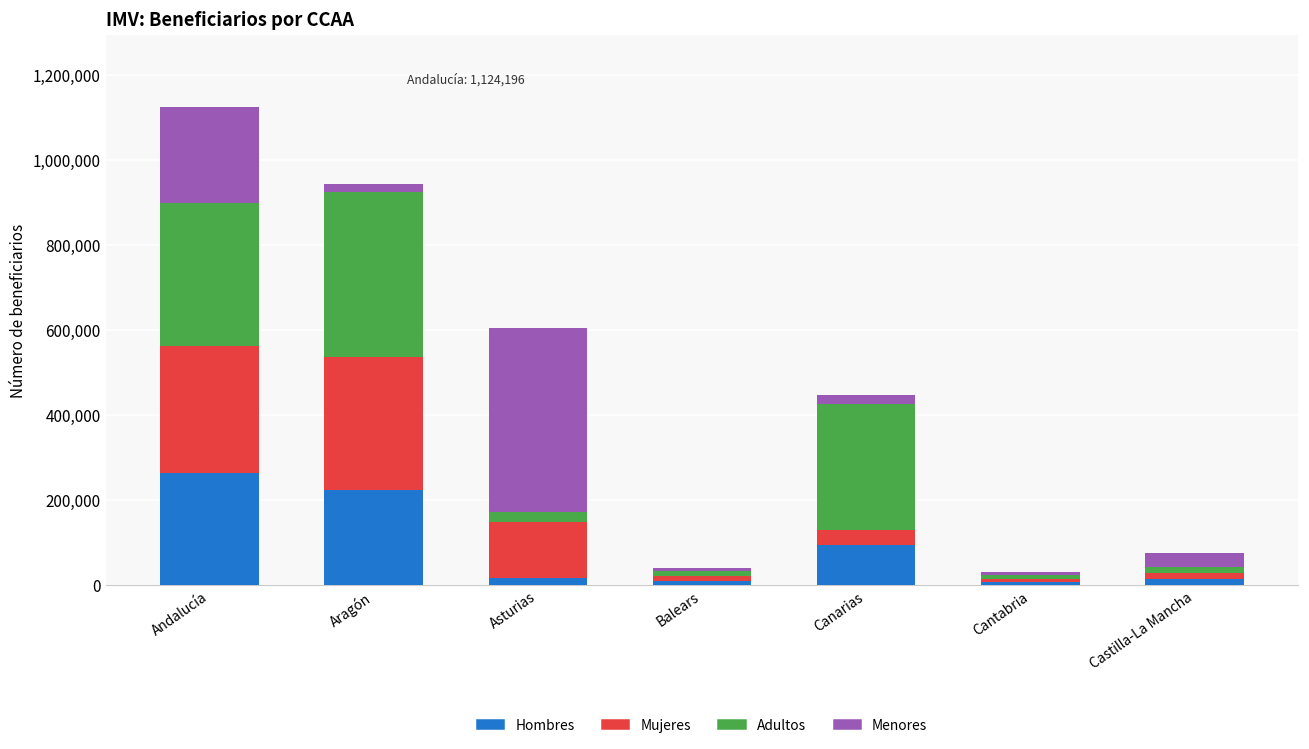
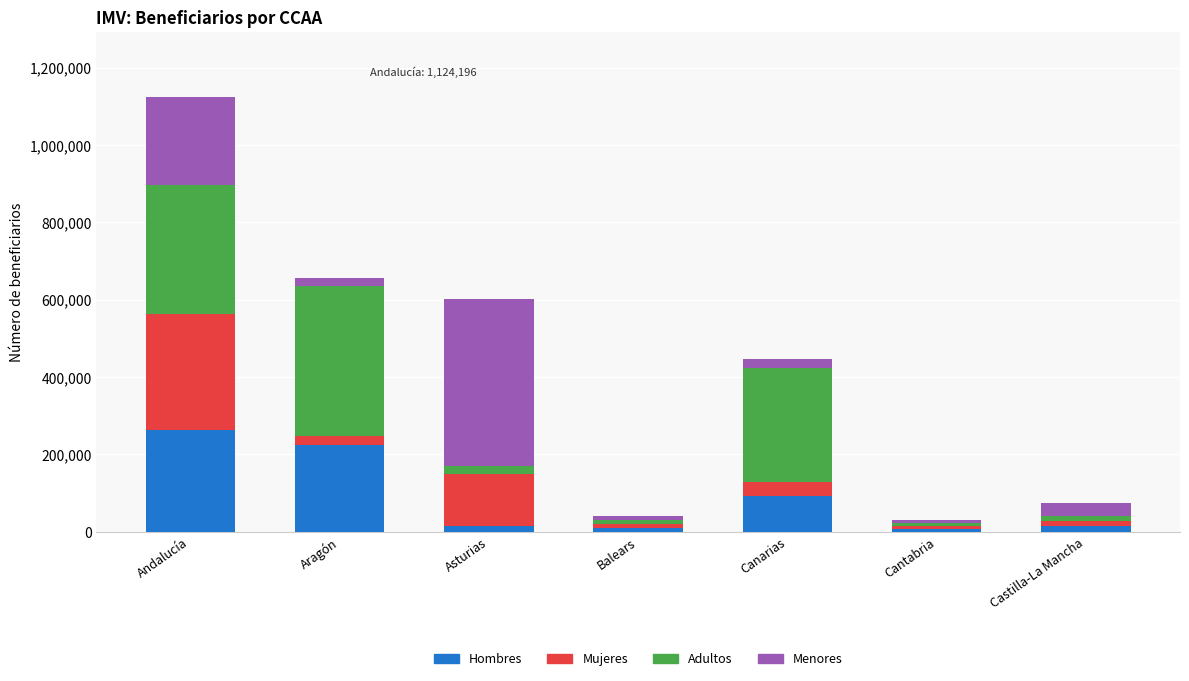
  {
    "Hombres": {
      "Andalucía": "260,000",
      "Aragón": "220,000",
      "Asturias": "20,000",
      "Balears": "10,000",
      "Canarias": "90,000",
      "Cantabria": "10,000",
      "Castilla-La Mancha": "10,000"
    },
    "Mujeres": {
      "Andalucía": "300,000",
-     "Aragón": "310,000",
+     "Aragón": "20,000",
      "Asturias": "130,000",
      "Balears": "10,000",
      "Canarias": "40,000",
      "Cantabria": "10,000",
      "Castilla-La Mancha": "10,000"
    },
    "Adultos": {
      "Andalucía": "340,000",
      "Aragón": "390,000",
      "Asturias": "20,000",
      "Balears": "10,000",
      "Canarias": "300,000",
      "Cantabria": "10,000",
      "Castilla-La Mancha": "10,000"
    },
    "Menores": {
      "Andalucía": "230,000",
      "Aragón": "20,000",
      "Asturias": "430,000",
      "Balears": "10,000",
      "Canarias": "20,000",
      "Castilla-La Mancha": "30,000"
    }
  }
